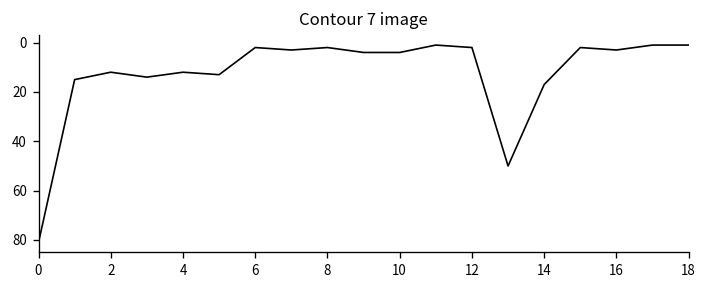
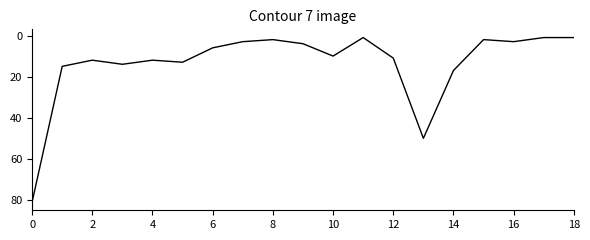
  {
    "0": 81,
    "2": 12,
    "4": 12,
-   "6": 2,
+   "6": 6,
    "8": 2,
-   "10": 4,
-   "12": 2,
+   "10": 10,
+   "12": 11,
    "14": 17,
    "16": 3,
    "18": 1
  }
